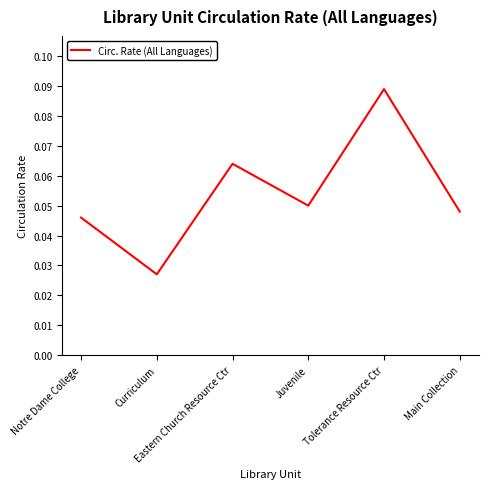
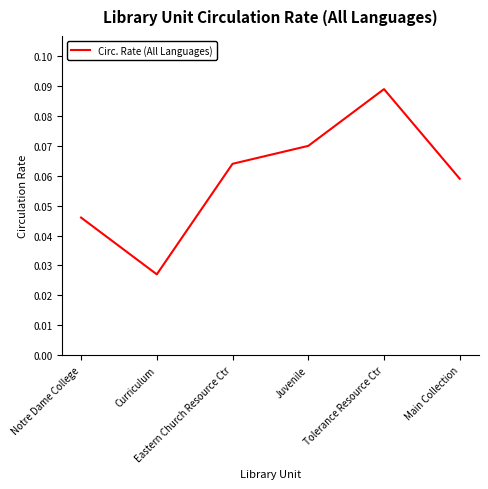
  {
    "Notre Dame College": 0.046,
    "Curriculum": 0.027,
    "Eastern Church Resource Ctr": 0.064,
-   "Juvenile": 0.05,
+   "Juvenile": 0.07,
    "Tolerance Resource Ctr": 0.089,
-   "Main Collection": 0.048
+   "Main Collection": 0.059
  }
